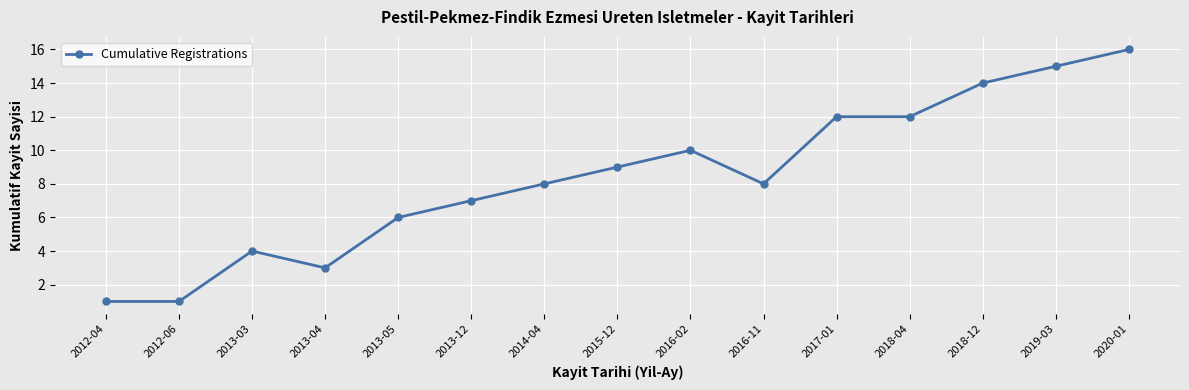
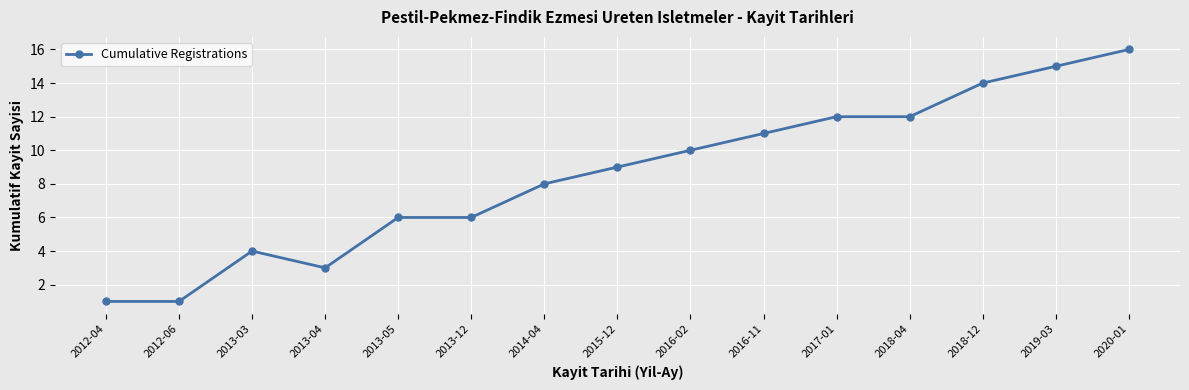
  {
    "2012-04": 1,
    "2012-06": 1,
    "2013-03": 4,
    "2013-04": 3,
    "2013-05": 6,
-   "2013-12": 7,
+   "2013-12": 6,
    "2014-04": 8,
    "2015-12": 9,
    "2016-02": 10,
-   "2016-11": 8,
+   "2016-11": 11,
    "2017-01": 12,
    "2018-04": 12,
    "2018-12": 14,
    "2019-03": 15,
    "2020-01": 16
  }
